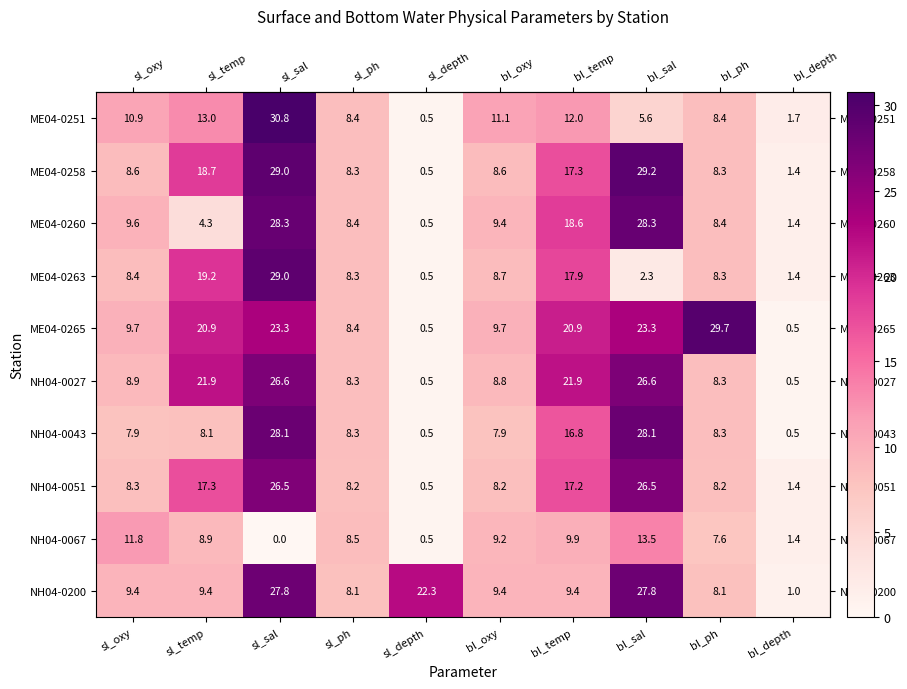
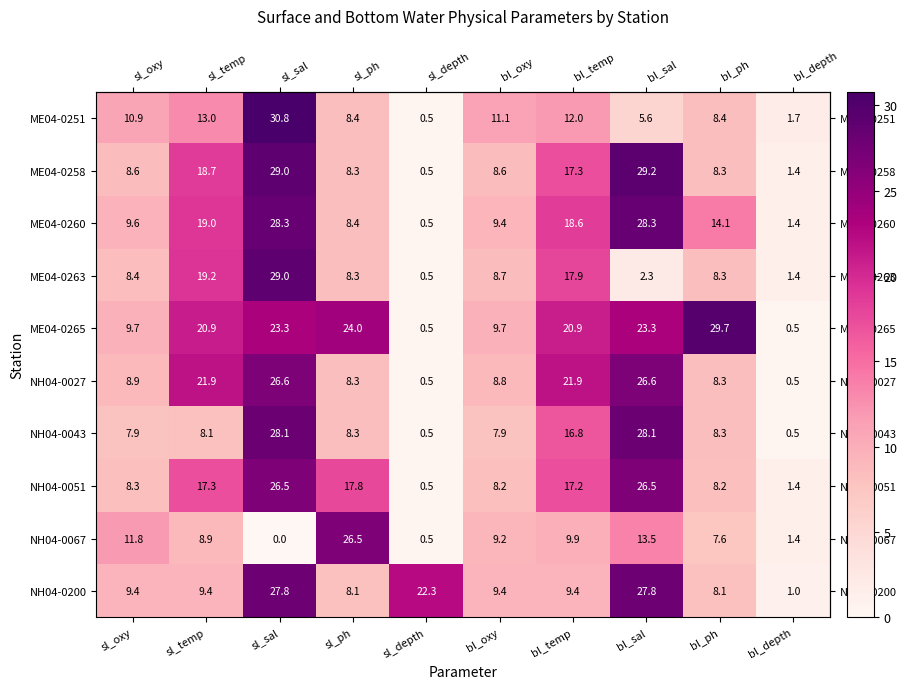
  {
    "ME04-0251": {
      "sl_oxy": 10.9,
      "sl_temp": 13.0,
      "sl_sal": 30.8,
      "sl_ph": 8.4,
      "sl_depth": 0.5,
      "bl_oxy": 11.1,
      "bl_temp": 12.0,
      "bl_sal": 5.6,
      "bl_ph": 8.4,
      "bl_depth": 1.7
    },
    "ME04-0258": {
      "sl_oxy": 8.6,
      "sl_temp": 18.7,
      "sl_sal": 29.0,
      "sl_ph": 8.3,
      "sl_depth": 0.5,
      "bl_oxy": 8.6,
      "bl_temp": 17.3,
      "bl_sal": 29.2,
      "bl_ph": 8.3,
      "bl_depth": 1.4
    },
    "ME04-0260": {
      "sl_oxy": 9.6,
-     "sl_temp": 4.3,
+     "sl_temp": 19.0,
      "sl_sal": 28.3,
      "sl_ph": 8.4,
      "sl_depth": 0.5,
      "bl_oxy": 9.4,
      "bl_temp": 18.6,
      "bl_sal": 28.3,
-     "bl_ph": 8.4,
+     "bl_ph": 14.1,
      "bl_depth": 1.4
    },
    "ME04-0263": {
      "sl_oxy": 8.4,
      "sl_temp": 19.2,
      "sl_sal": 29.0,
      "sl_ph": 8.3,
      "sl_depth": 0.5,
      "bl_oxy": 8.7,
      "bl_temp": 17.9,
      "bl_sal": 2.3,
      "bl_ph": 8.3,
      "bl_depth": 1.4
    },
    "ME04-0265": {
      "sl_oxy": 9.7,
      "sl_temp": 20.9,
      "sl_sal": 23.3,
-     "sl_ph": 8.4,
+     "sl_ph": 24.0,
      "sl_depth": 0.5,
      "bl_oxy": 9.7,
      "bl_temp": 20.9,
      "bl_sal": 23.3,
      "bl_ph": 29.7,
      "bl_depth": 0.5
    },
    "NH04-0027": {
      "sl_oxy": 8.9,
      "sl_temp": 21.9,
      "sl_sal": 26.6,
      "sl_ph": 8.3,
      "sl_depth": 0.5,
      "bl_oxy": 8.8,
      "bl_temp": 21.9,
      "bl_sal": 26.6,
      "bl_ph": 8.3,
      "bl_depth": 0.5
    },
    "NH04-0043": {
      "sl_oxy": 7.9,
      "sl_temp": 8.1,
      "sl_sal": 28.1,
      "sl_ph": 8.3,
      "sl_depth": 0.5,
      "bl_oxy": 7.9,
      "bl_temp": 16.8,
      "bl_sal": 28.1,
      "bl_ph": 8.3,
      "bl_depth": 0.5
    },
    "NH04-0051": {
      "sl_oxy": 8.3,
      "sl_temp": 17.3,
      "sl_sal": 26.5,
-     "sl_ph": 8.2,
+     "sl_ph": 17.8,
      "sl_depth": 0.5,
      "bl_oxy": 8.2,
      "bl_temp": 17.2,
      "bl_sal": 26.5,
      "bl_ph": 8.2,
      "bl_depth": 1.4
    },
    "NH04-0067": {
      "sl_oxy": 11.8,
      "sl_temp": 8.9,
      "sl_sal": 0.0,
-     "sl_ph": 8.5,
+     "sl_ph": 26.5,
      "sl_depth": 0.5,
      "bl_oxy": 9.2,
      "bl_temp": 9.9,
      "bl_sal": 13.5,
      "bl_ph": 7.6,
      "bl_depth": 1.4
    },
    "NH04-0200": {
      "sl_oxy": 9.4,
      "sl_temp": 9.4,
      "sl_sal": 27.8,
      "sl_ph": 8.1,
      "sl_depth": 22.3,
      "bl_oxy": 9.4,
      "bl_temp": 9.4,
      "bl_sal": 27.8,
      "bl_ph": 8.1,
      "bl_depth": 1.0
    }
  }
